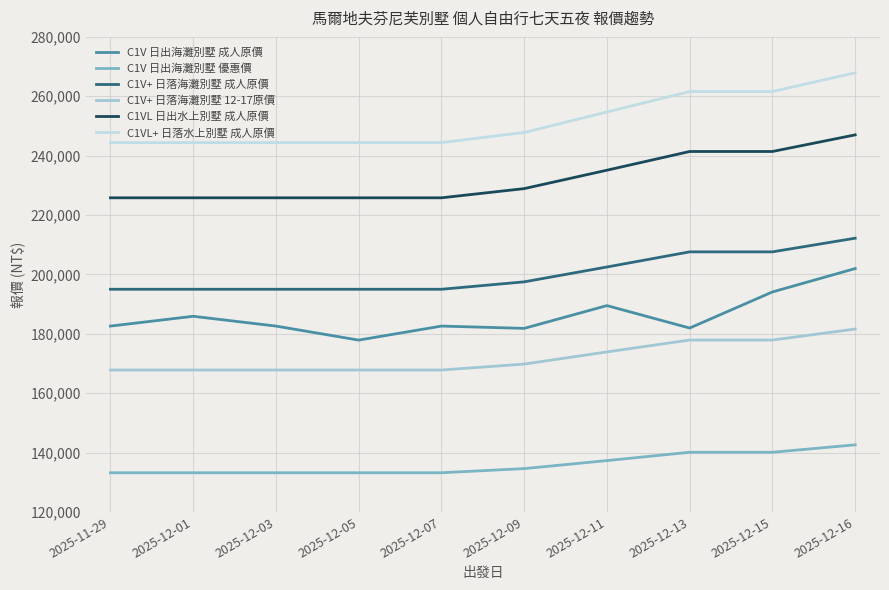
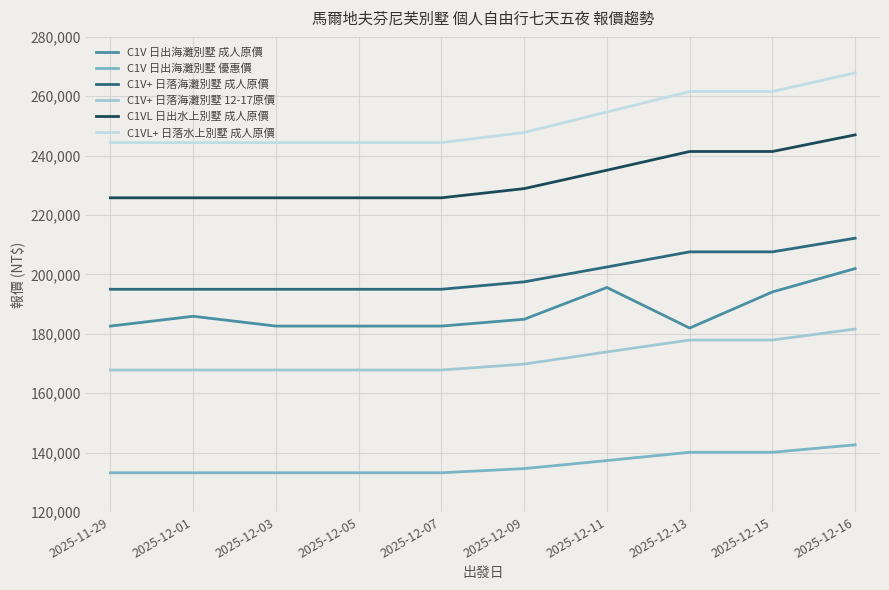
  {
    "C1V 日出海灘別墅 成人原價": {
      "2025-11-29": "183,000",
      "2025-12-01": "186,000",
      "2025-12-03": "183,000",
-     "2025-12-05": "178,000",
+     "2025-12-05": "183,000",
      "2025-12-07": "183,000",
-     "2025-12-09": "182,000",
-     "2025-12-11": "190,000",
+     "2025-12-09": "185,000",
+     "2025-12-11": "196,000",
      "2025-12-13": "182,000",
      "2025-12-15": "194,000",
      "2025-12-16": "202,000"
    }
  }
